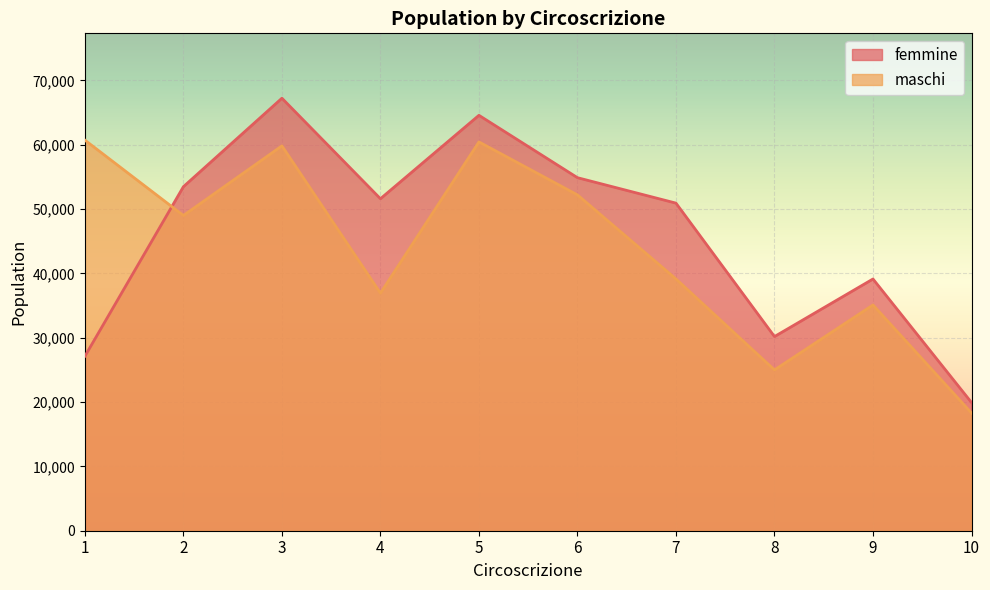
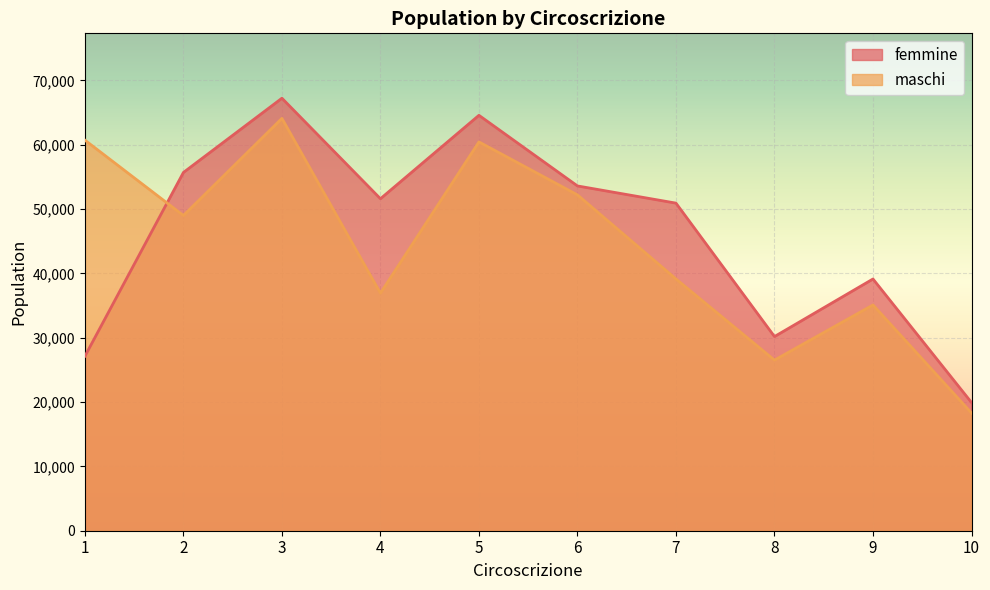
  {
    "femmine": {
      "1": "27,000",
-     "2": "53,000",
+     "2": "56,000",
      "3": "67,000",
      "4": "52,000",
      "5": "65,000",
-     "6": "55,000",
+     "6": "54,000",
      "7": "51,000",
      "8": "30,000",
      "9": "39,000",
      "10": "20,000"
    },
    "maschi": {
      "1": "61,000",
      "2": "49,000",
-     "3": "60,000",
+     "3": "64,000",
      "4": "37,000",
      "5": "60,000",
      "6": "52,000",
      "7": "39,000",
-     "8": "25,000",
+     "8": "27,000",
      "9": "35,000",
      "10": "18,000"
    }
  }
